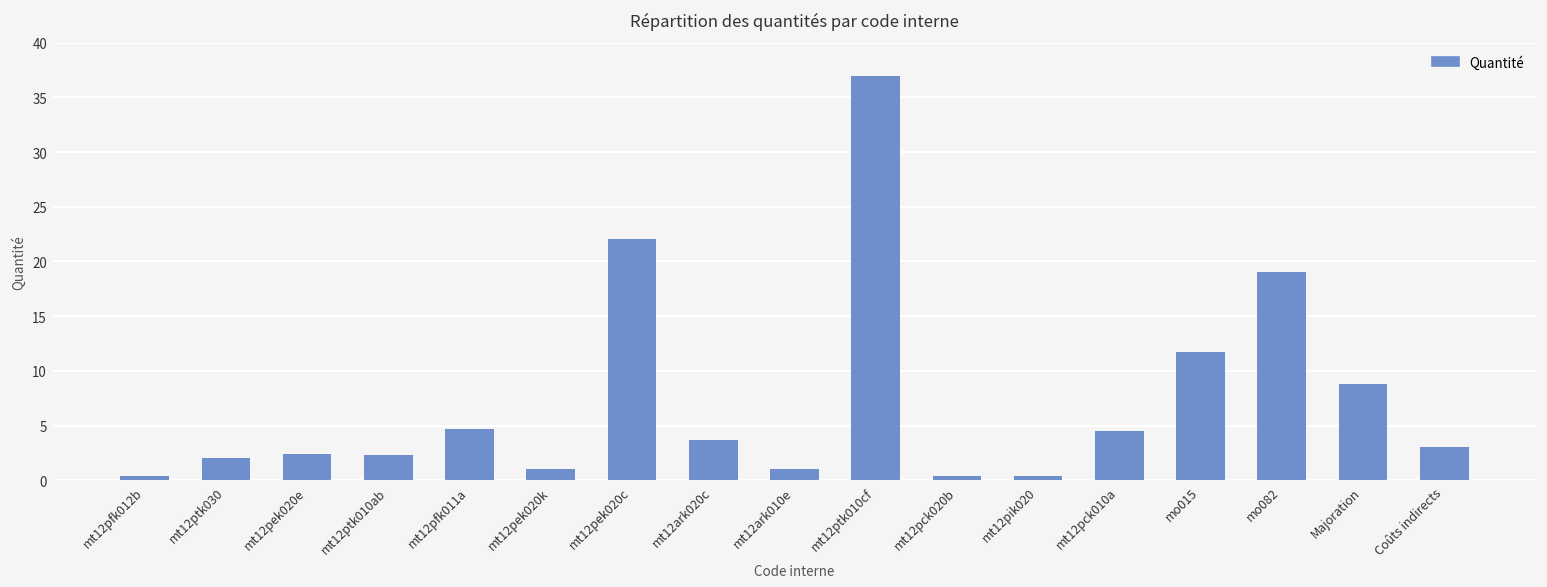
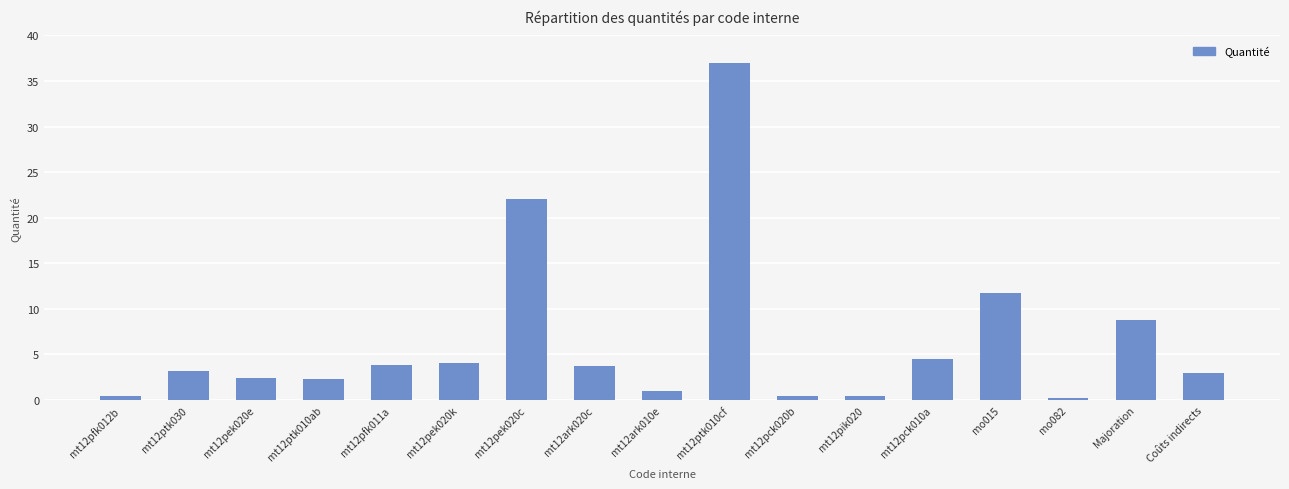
  {
    "mt12pfk012b": 0,
-   "mt12ptk030": 2,
+   "mt12ptk030": 3,
    "mt12pek020e": 2,
    "mt12ptk010ab": 2,
-   "mt12pfk011a": 5,
-   "mt12pek020k": 1,
+   "mt12pfk011a": 4,
+   "mt12pek020k": 4,
    "mt12pek020c": 22,
    "mt12ark020c": 4,
    "mt12ark010e": 1,
    "mt12ptk010cf": 37,
    "mt12pck020b": 0,
    "mt12pik020": 0,
    "mt12pck010a": 5,
    "mo015": 12,
-   "mo082": 19,
+   "mo082": 0,
    "Majoration": 9,
    "Coûts indirects": 3
  }
